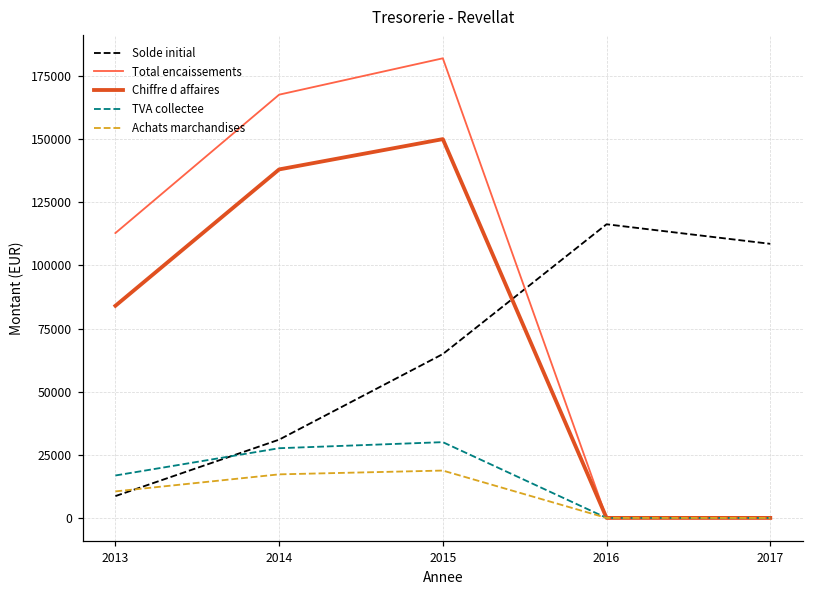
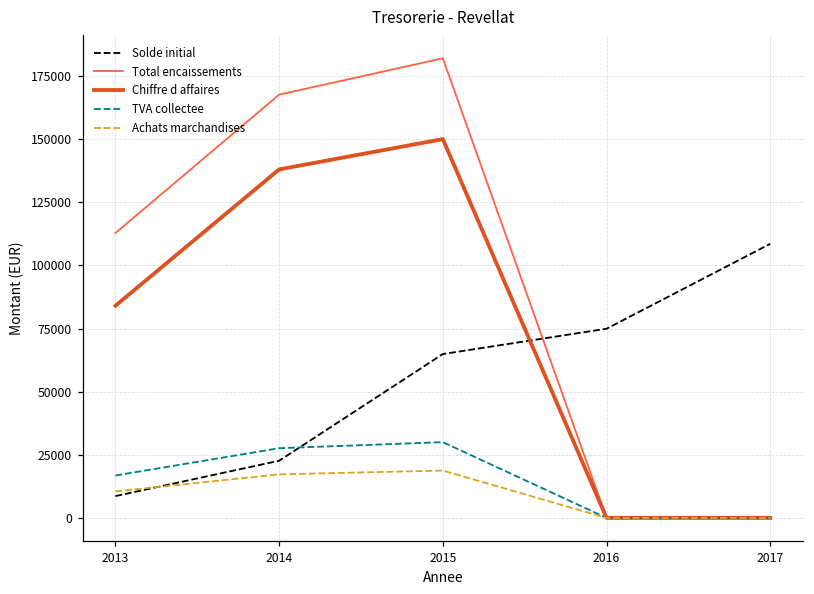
  {
    "Solde initial": {
      "2013": 9000,
-     "2014": 31000,
+     "2014": 23000,
      "2015": 65000,
-     "2016": 116000,
+     "2016": 75000,
      "2017": 109000
    },
    "TVA collectee": {
      "2013": 17000,
      "2014": 28000,
      "2015": 30000
    },
    "Achats marchandises": {
      "2013": 11000,
      "2014": 17000,
      "2015": 19000
    }
  }
